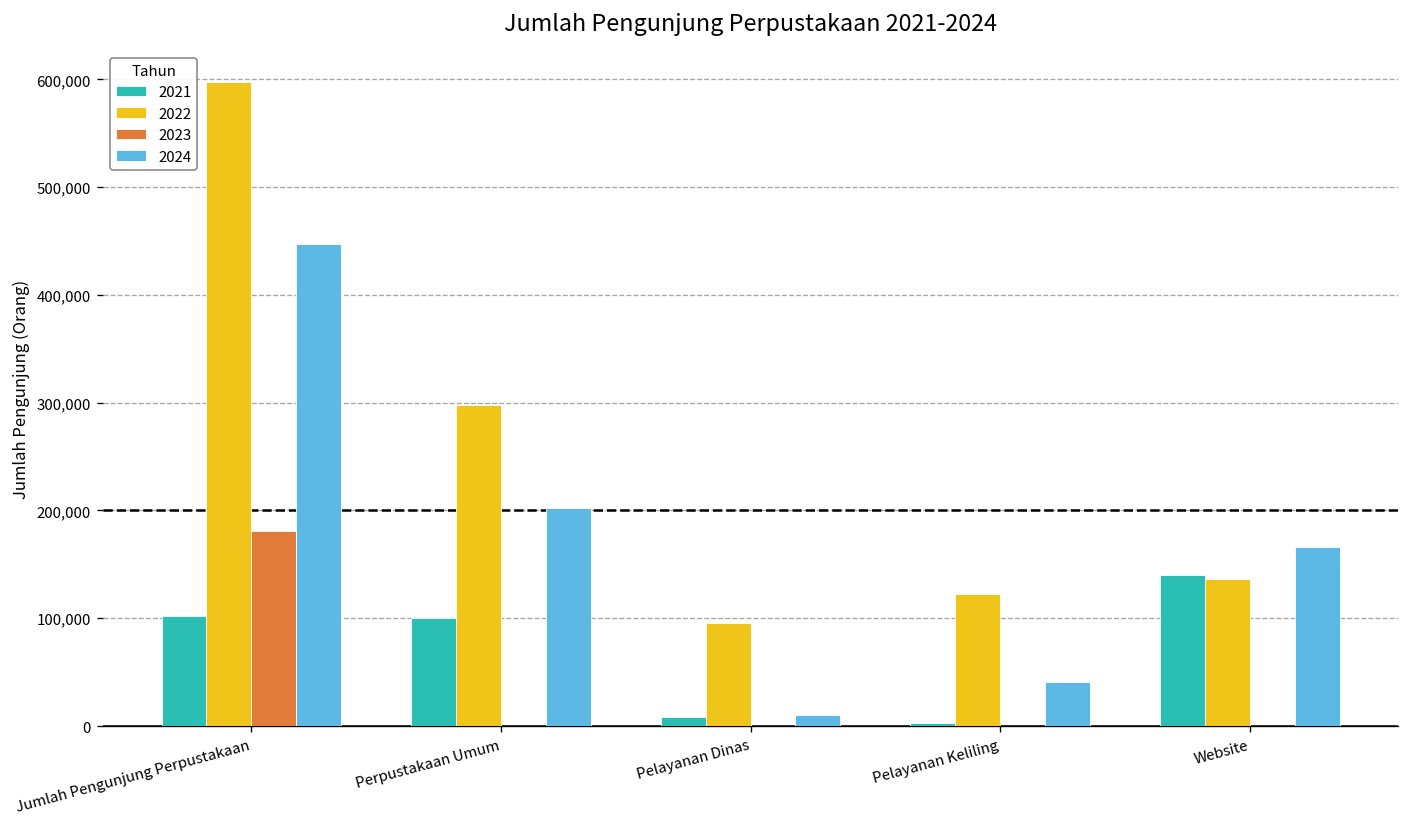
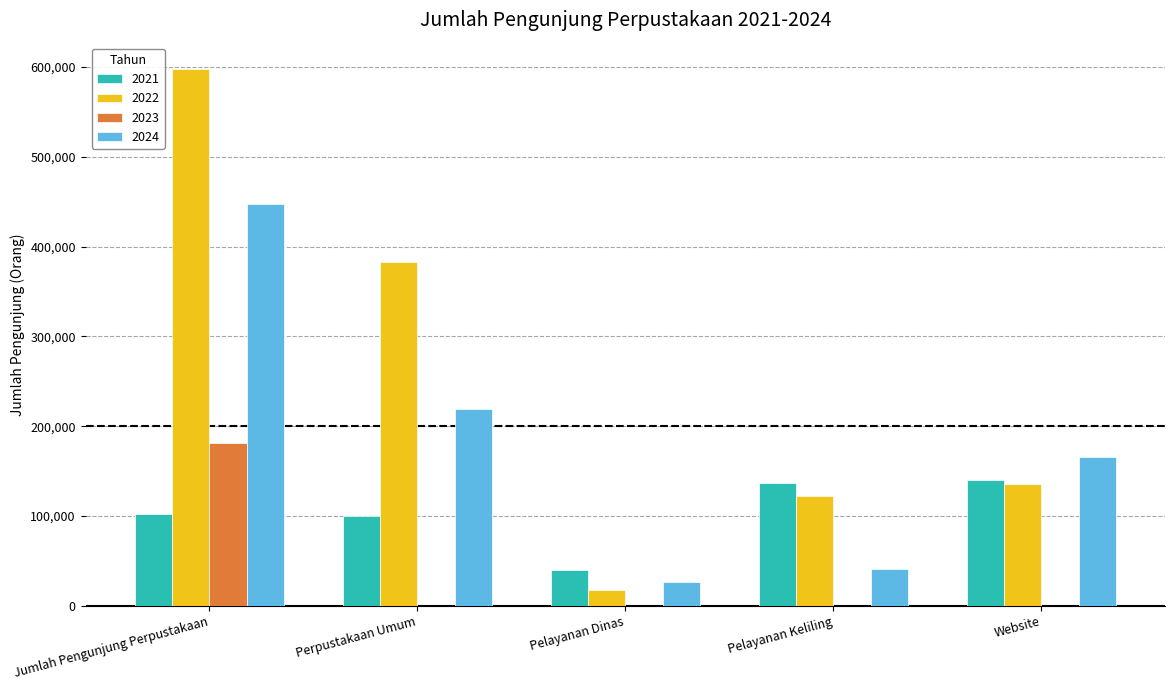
  {
    "2021": {
      "Jumlah Pengunjung Perpustakaan": "100,000",
      "Perpustakaan Umum": "100,000",
-     "Pelayanan Dinas": "10,000",
-     "Pelayanan Keliling": "0",
+     "Pelayanan Dinas": "40,000",
+     "Pelayanan Keliling": "140,000",
      "Website": "140,000"
    },
    "2022": {
      "Jumlah Pengunjung Perpustakaan": "600,000",
-     "Perpustakaan Umum": "300,000",
-     "Pelayanan Dinas": "100,000",
+     "Perpustakaan Umum": "380,000",
+     "Pelayanan Dinas": "20,000",
      "Pelayanan Keliling": "120,000",
      "Website": "140,000"
    },
    "2023": {
      "Jumlah Pengunjung Perpustakaan": "180,000",
      "Perpustakaan Umum": "0",
      "Pelayanan Dinas": "0",
      "Pelayanan Keliling": "0",
      "Website": "0"
    },
    "2024": {
      "Jumlah Pengunjung Perpustakaan": "450,000",
-     "Perpustakaan Umum": "200,000",
-     "Pelayanan Dinas": "10,000",
+     "Perpustakaan Umum": "220,000",
+     "Pelayanan Dinas": "30,000",
      "Pelayanan Keliling": "40,000",
      "Website": "170,000"
    }
  }
